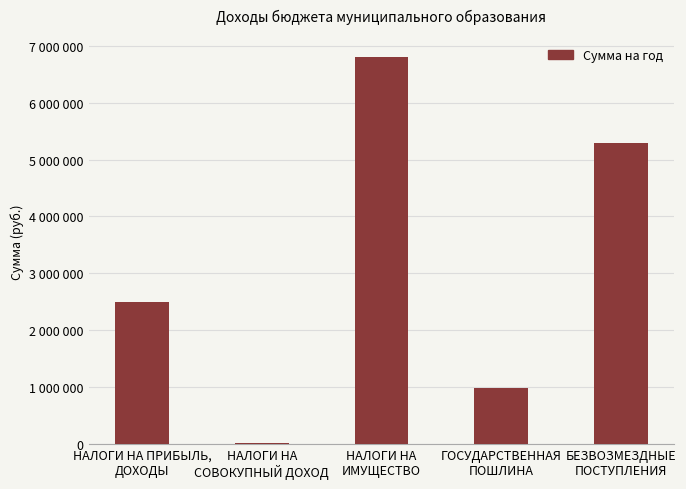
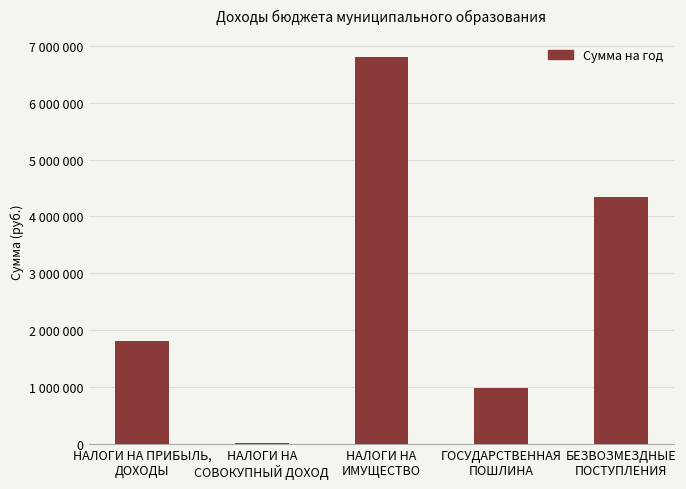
  {
-   "НАЛОГИ НА ПРИБЫЛЬ, ДОХОДЫ": 2500000,
+   "НАЛОГИ НА ПРИБЫЛЬ, ДОХОДЫ": 1800000,
    "НАЛОГИ НА ИМУЩЕСТВО": 6800000,
    "ГОСУДАРСТВЕННАЯ ПОШЛИНА": 1000000,
-   "БЕЗВОЗМЕЗДНЫЕ ПОСТУПЛЕНИЯ": 5300000
+   "БЕЗВОЗМЕЗДНЫЕ ПОСТУПЛЕНИЯ": 4300000
  }
